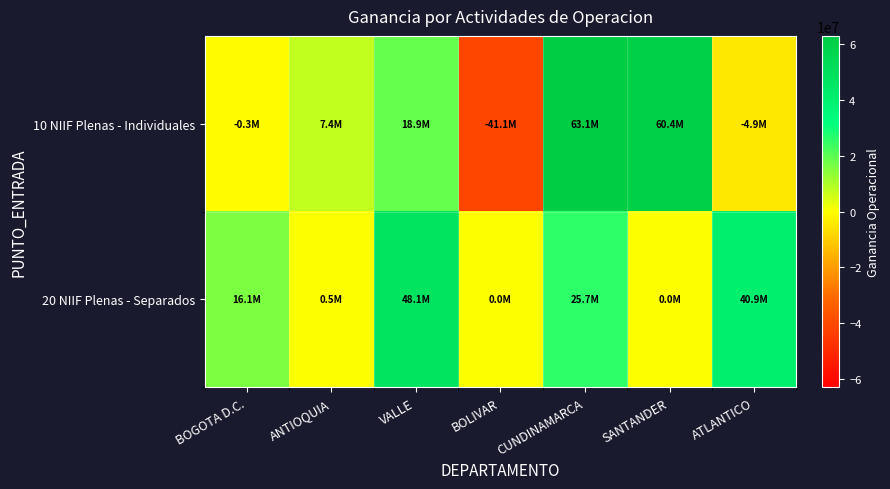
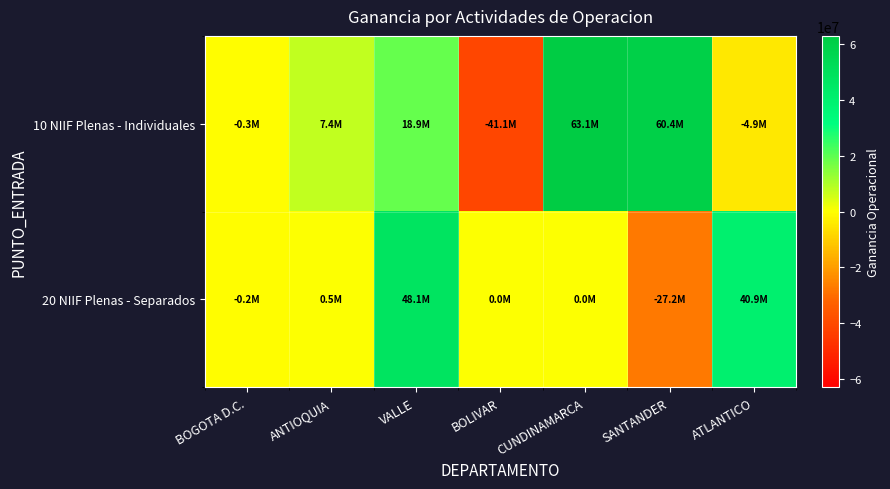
  {
    "10 NIIF Plenas - Individuales": {
      "BOGOTA D.C.": "-0.3M",
      "ANTIOQUIA": "7.4M",
      "VALLE": "18.9M",
      "BOLIVAR": "-41.1M",
      "CUNDINAMARCA": "63.1M",
      "SANTANDER": "60.4M",
      "ATLANTICO": "-4.9M"
    },
    "20 NIIF Plenas - Separados": {
-     "BOGOTA D.C.": "16.1M",
+     "BOGOTA D.C.": "-0.2M",
      "ANTIOQUIA": "0.5M",
      "VALLE": "48.1M",
      "BOLIVAR": "0.0M",
-     "CUNDINAMARCA": "25.7M",
-     "SANTANDER": "0.0M",
+     "CUNDINAMARCA": "0.0M",
+     "SANTANDER": "-27.2M",
      "ATLANTICO": "40.9M"
    }
  }
